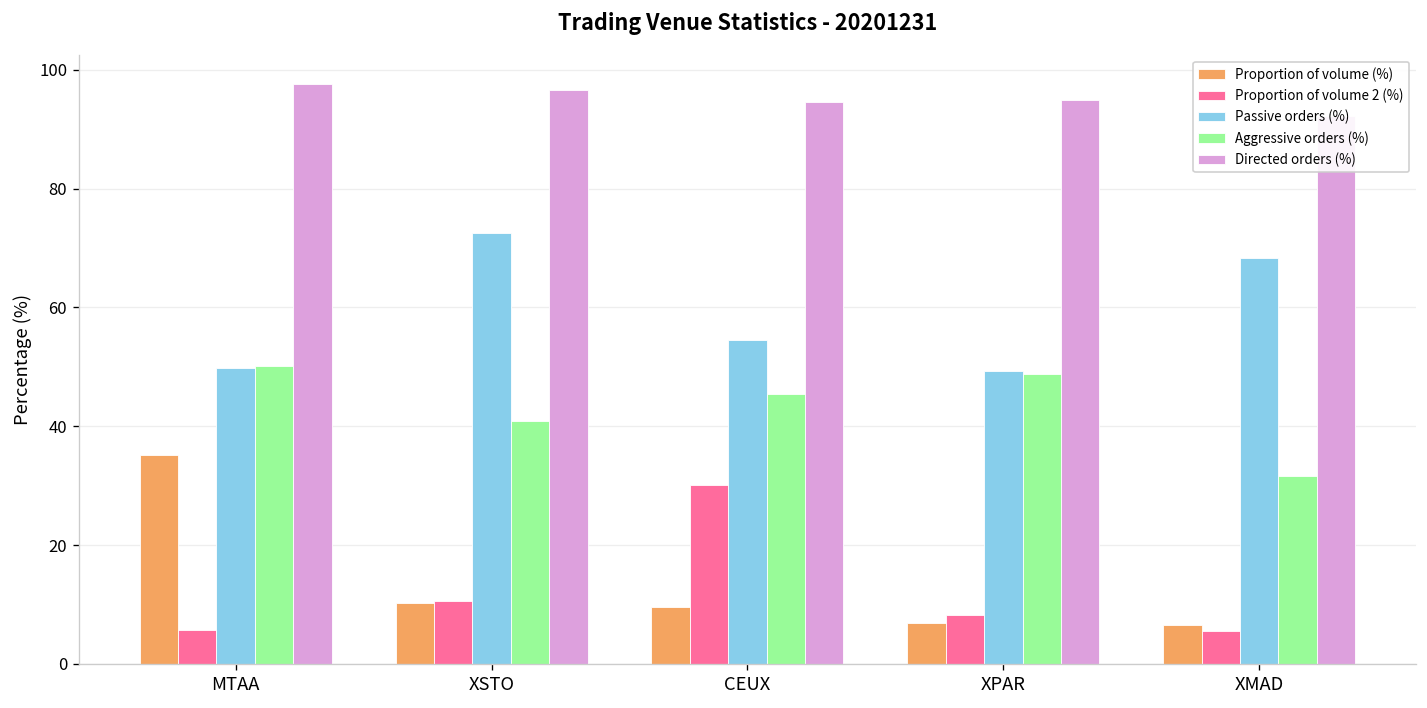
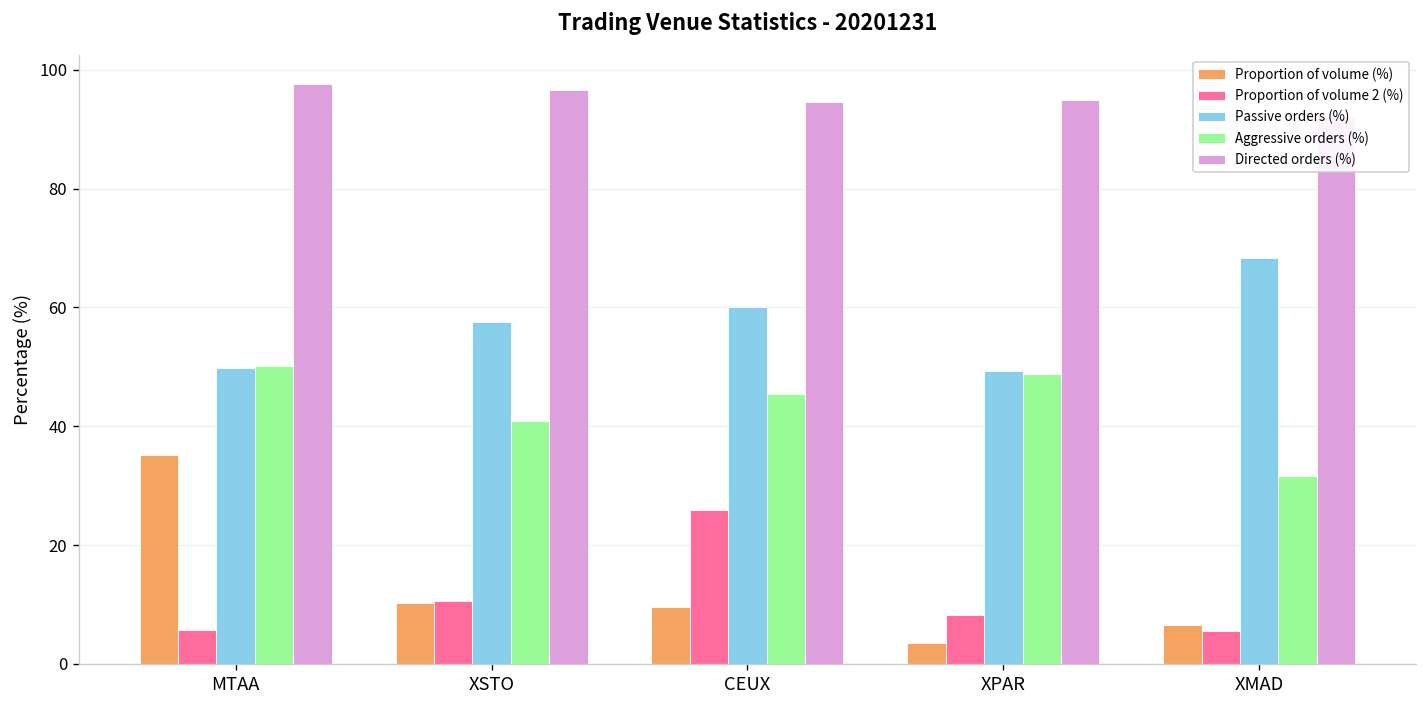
  {
    "Proportion of volume (%)": {
      "MTAA": 35,
      "XSTO": 10,
      "CEUX": 10,
-     "XPAR": 7,
+     "XPAR": 4,
      "XMAD": 7
    },
    "Proportion of volume 2 (%)": {
      "MTAA": 6,
      "XSTO": 11,
-     "CEUX": 30,
+     "CEUX": 26,
      "XPAR": 8,
      "XMAD": 6
    },
    "Passive orders (%)": {
      "MTAA": 50,
-     "XSTO": 73,
-     "CEUX": 55,
+     "XSTO": 57,
+     "CEUX": 60,
      "XPAR": 49,
      "XMAD": 68
    },
    "Aggressive orders (%)": {
      "MTAA": 50,
      "XSTO": 41,
      "CEUX": 45,
      "XPAR": 49,
      "XMAD": 32
    },
    "Directed orders (%)": {
      "MTAA": 98,
      "XSTO": 97,
      "CEUX": 95,
      "XPAR": 95
    }
  }
